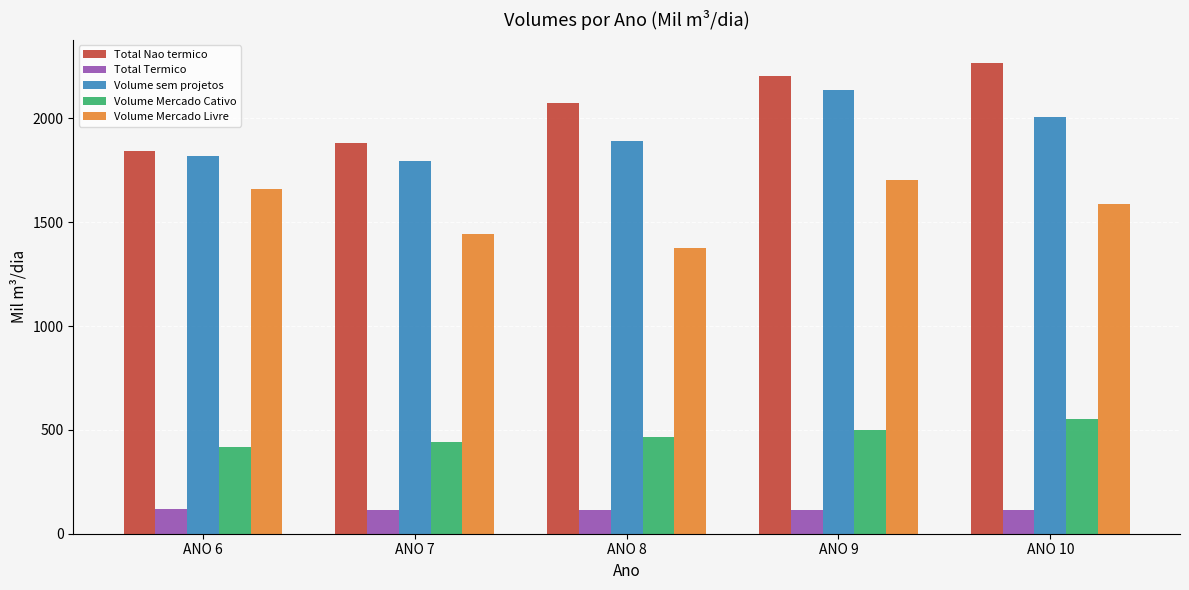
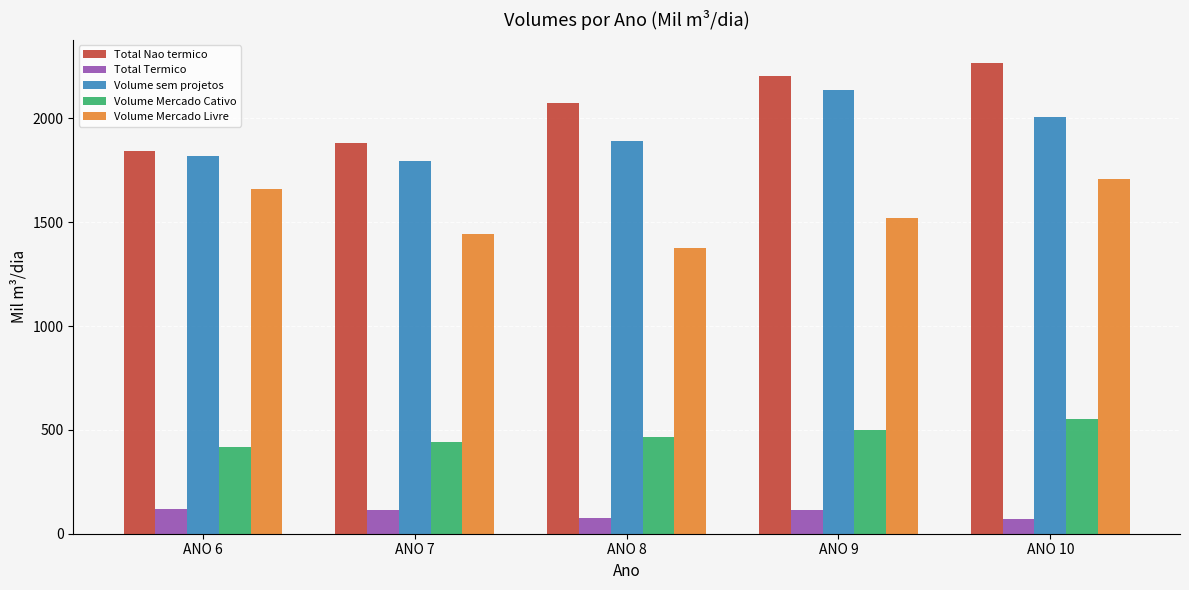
  {
    "Total Nao termico": {
      "ANO 6": 1850,
      "ANO 7": 1880,
      "ANO 8": 2070,
      "ANO 9": 2210,
      "ANO 10": 2270
    },
    "Total Termico": {
      "ANO 6": 120,
      "ANO 7": 120,
-     "ANO 8": 120,
+     "ANO 8": 80,
      "ANO 9": 120,
-     "ANO 10": 120
+     "ANO 10": 70
    },
    "Volume sem projetos": {
      "ANO 6": 1820,
      "ANO 7": 1800,
      "ANO 8": 1890,
      "ANO 9": 2140,
      "ANO 10": 2010
    },
    "Volume Mercado Cativo": {
      "ANO 6": 420,
      "ANO 7": 440,
      "ANO 8": 470,
      "ANO 9": 500,
      "ANO 10": 550
    },
    "Volume Mercado Livre": {
      "ANO 6": 1660,
      "ANO 7": 1440,
      "ANO 8": 1380,
-     "ANO 9": 1700,
-     "ANO 10": 1590
+     "ANO 9": 1520,
+     "ANO 10": 1710
    }
  }
